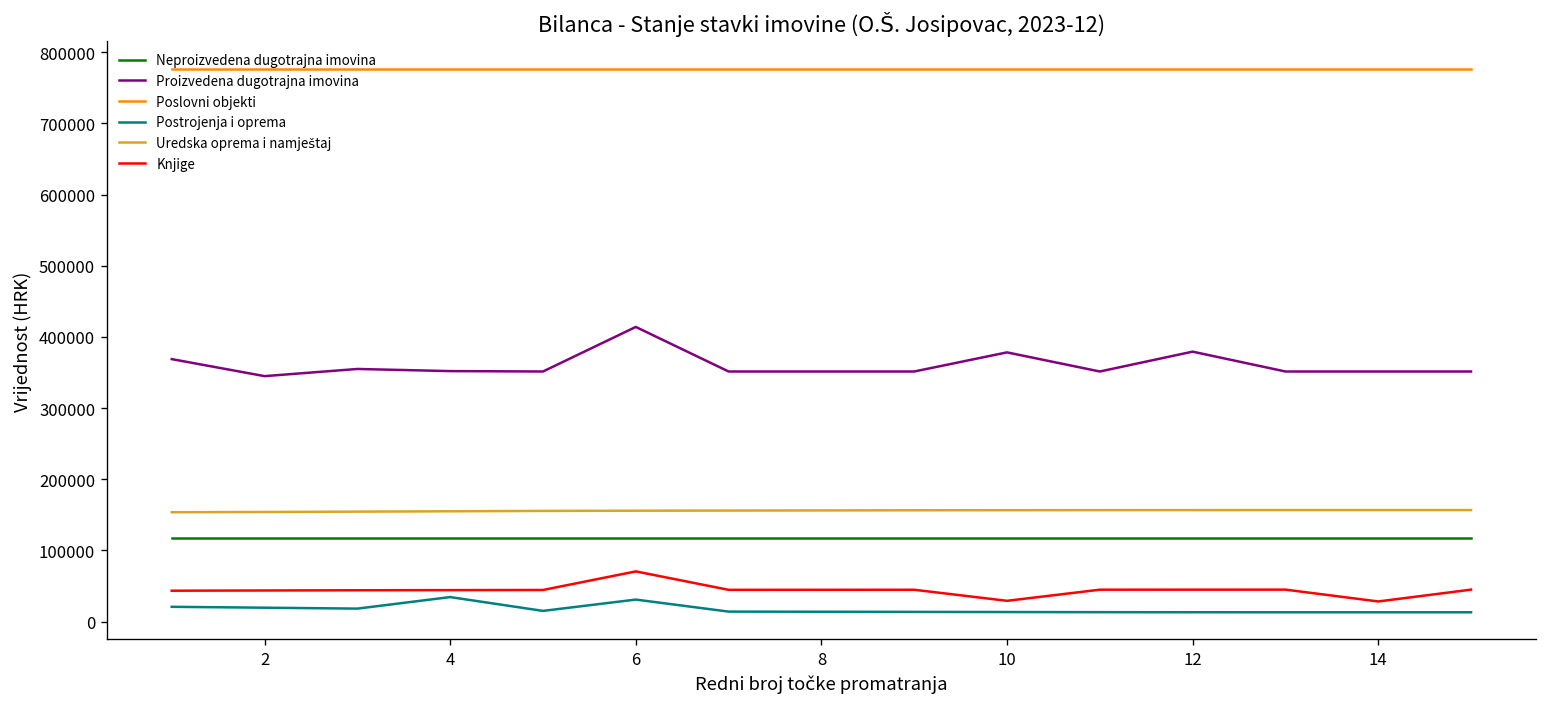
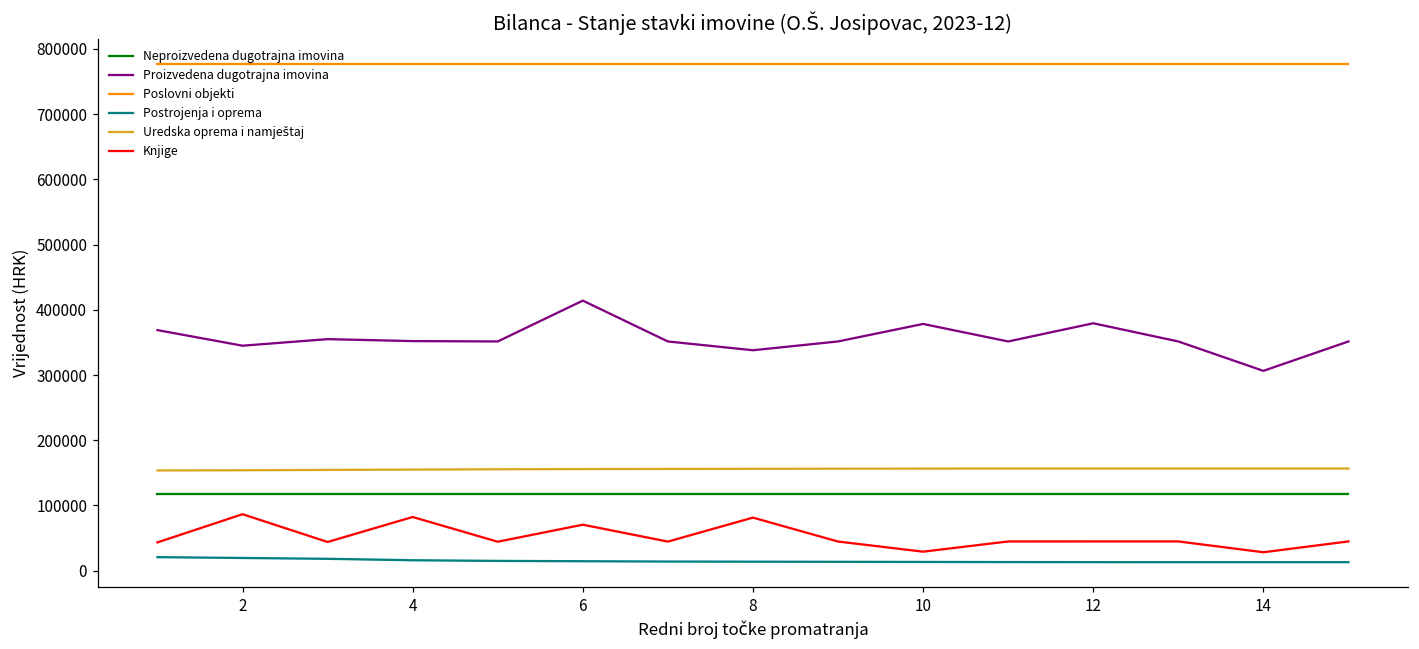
  {
    "Neproizvedena dugotrajna imovina": {
      "2": 120000,
      "4": 120000,
      "6": 120000,
      "8": 120000,
      "10": 120000,
      "12": 120000,
      "14": 120000
    },
    "Proizvedena dugotrajna imovina": {
      "2": 340000,
      "4": 350000,
      "6": 410000,
-     "8": 350000,
+     "8": 340000,
      "10": 380000,
      "12": 380000,
-     "14": 350000
+     "14": 310000
    },
    "Postrojenja i oprema": {
      "2": 20000,
-     "4": 30000,
-     "6": 30000,
+     "4": 20000,
+     "6": 10000,
      "8": 10000,
      "10": 10000,
      "12": 10000,
      "14": 10000
    },
    "Knjige": {
-     "2": 40000,
-     "4": 40000,
+     "2": 90000,
+     "4": 80000,
      "6": 70000,
-     "8": 40000,
+     "8": 80000,
      "10": 30000,
      "12": 40000,
      "14": 30000
    }
  }
